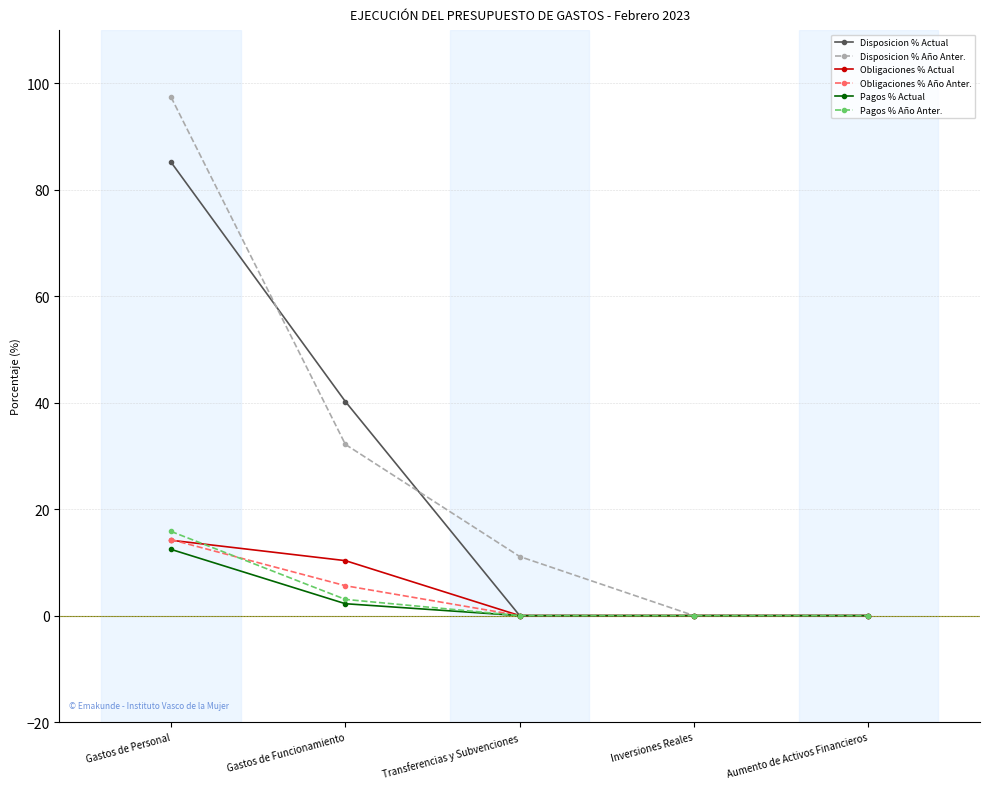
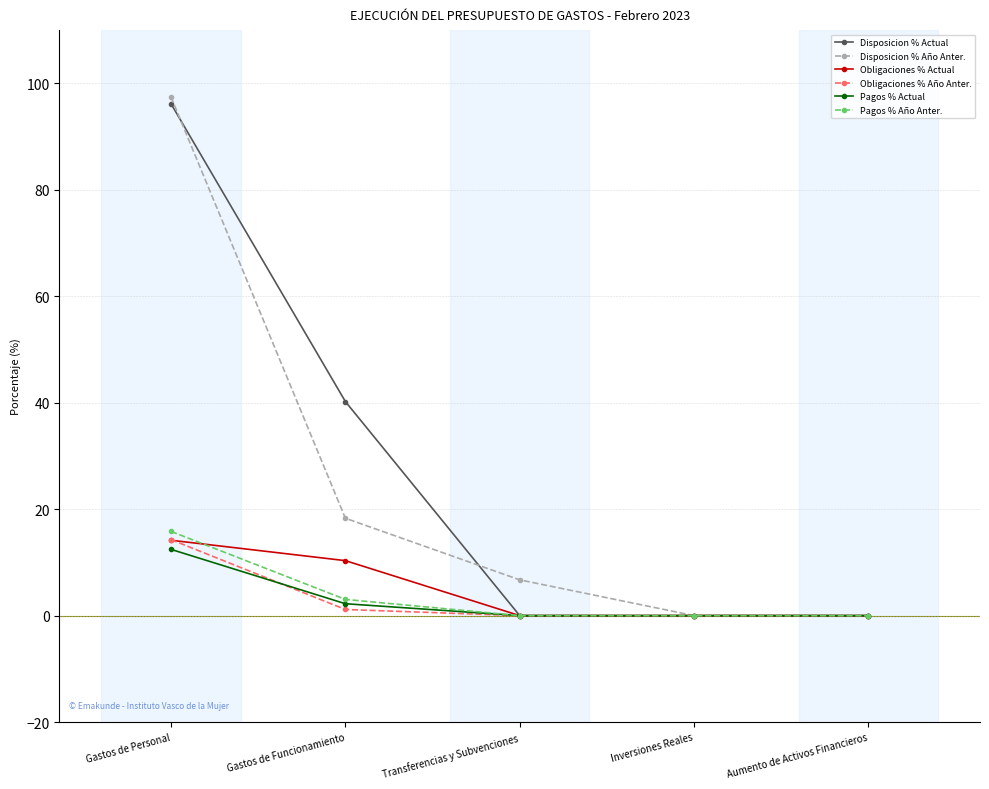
  {
    "Disposicion % Actual": {
-     "Gastos de Personal": 85,
+     "Gastos de Personal": 96,
      "Gastos de Funcionamiento": 40
    },
    "Disposicion % Año Anter.": {
      "Gastos de Personal": 97,
-     "Gastos de Funcionamiento": 32,
-     "Transferencias y Subvenciones": 11
+     "Gastos de Funcionamiento": 18,
+     "Transferencias y Subvenciones": 7
    },
    "Obligaciones % Actual": {
      "Gastos de Funcionamiento": 10
    },
    "Obligaciones % Año Anter.": {
-     "Gastos de Funcionamiento": 6
+     "Gastos de Funcionamiento": 1
    },
    "Pagos % Actual": {
      "Gastos de Personal": 12,
      "Gastos de Funcionamiento": 2
    },
    "Pagos % Año Anter.": {
      "Gastos de Personal": 16,
      "Gastos de Funcionamiento": 3
    }
  }
